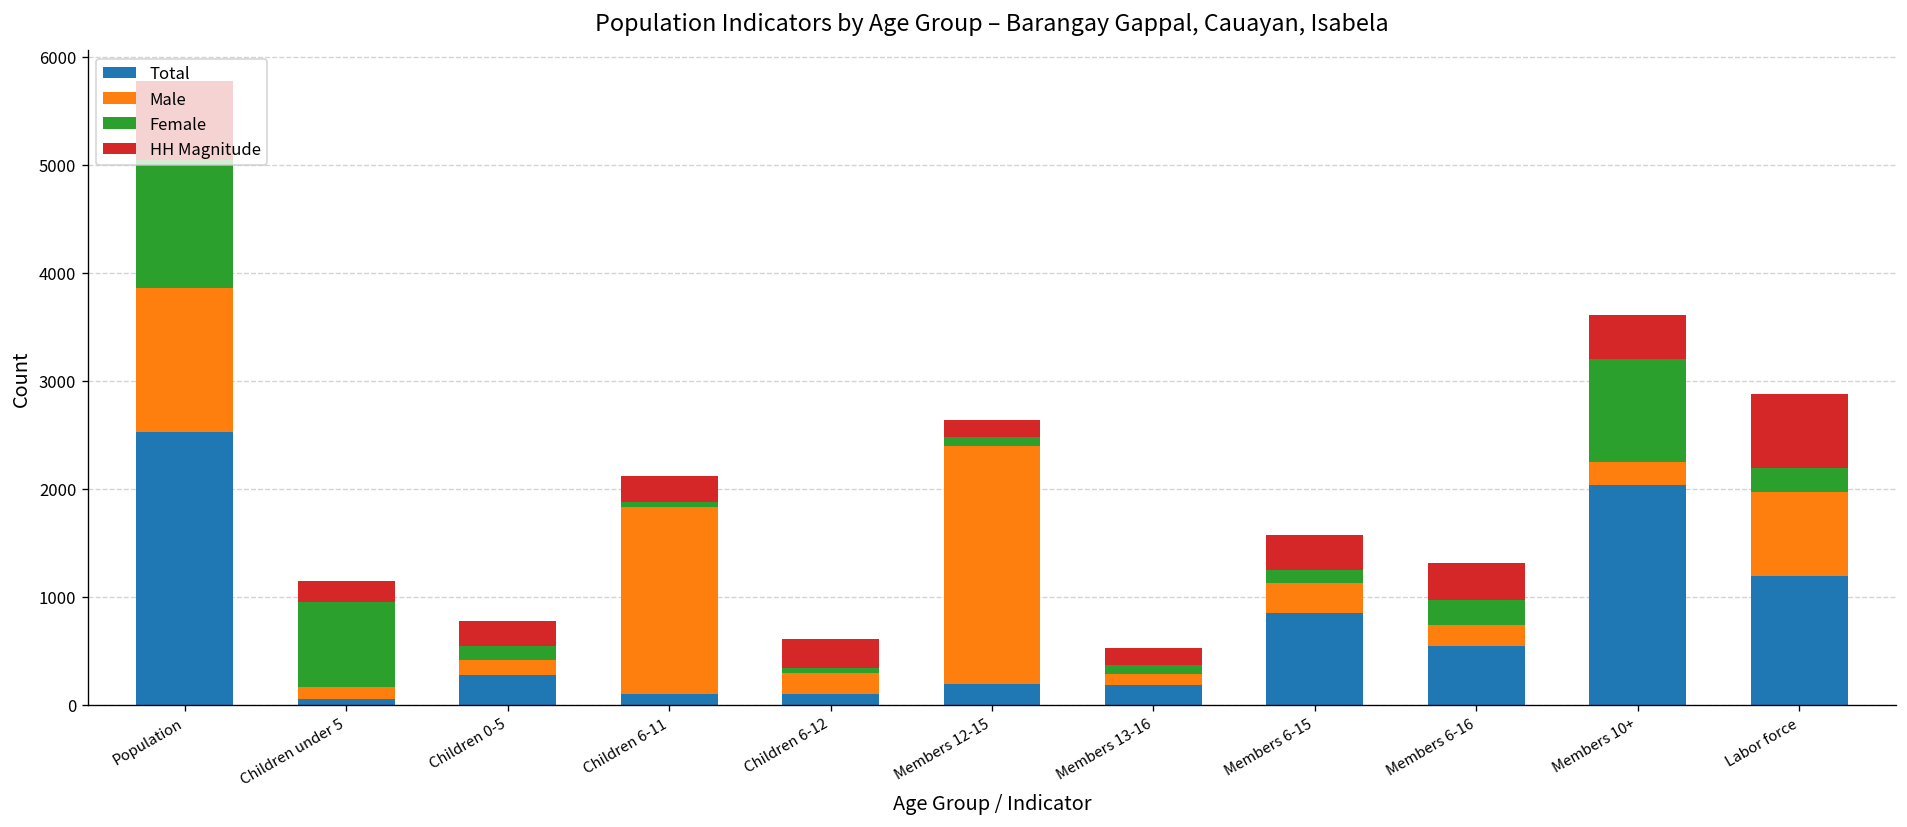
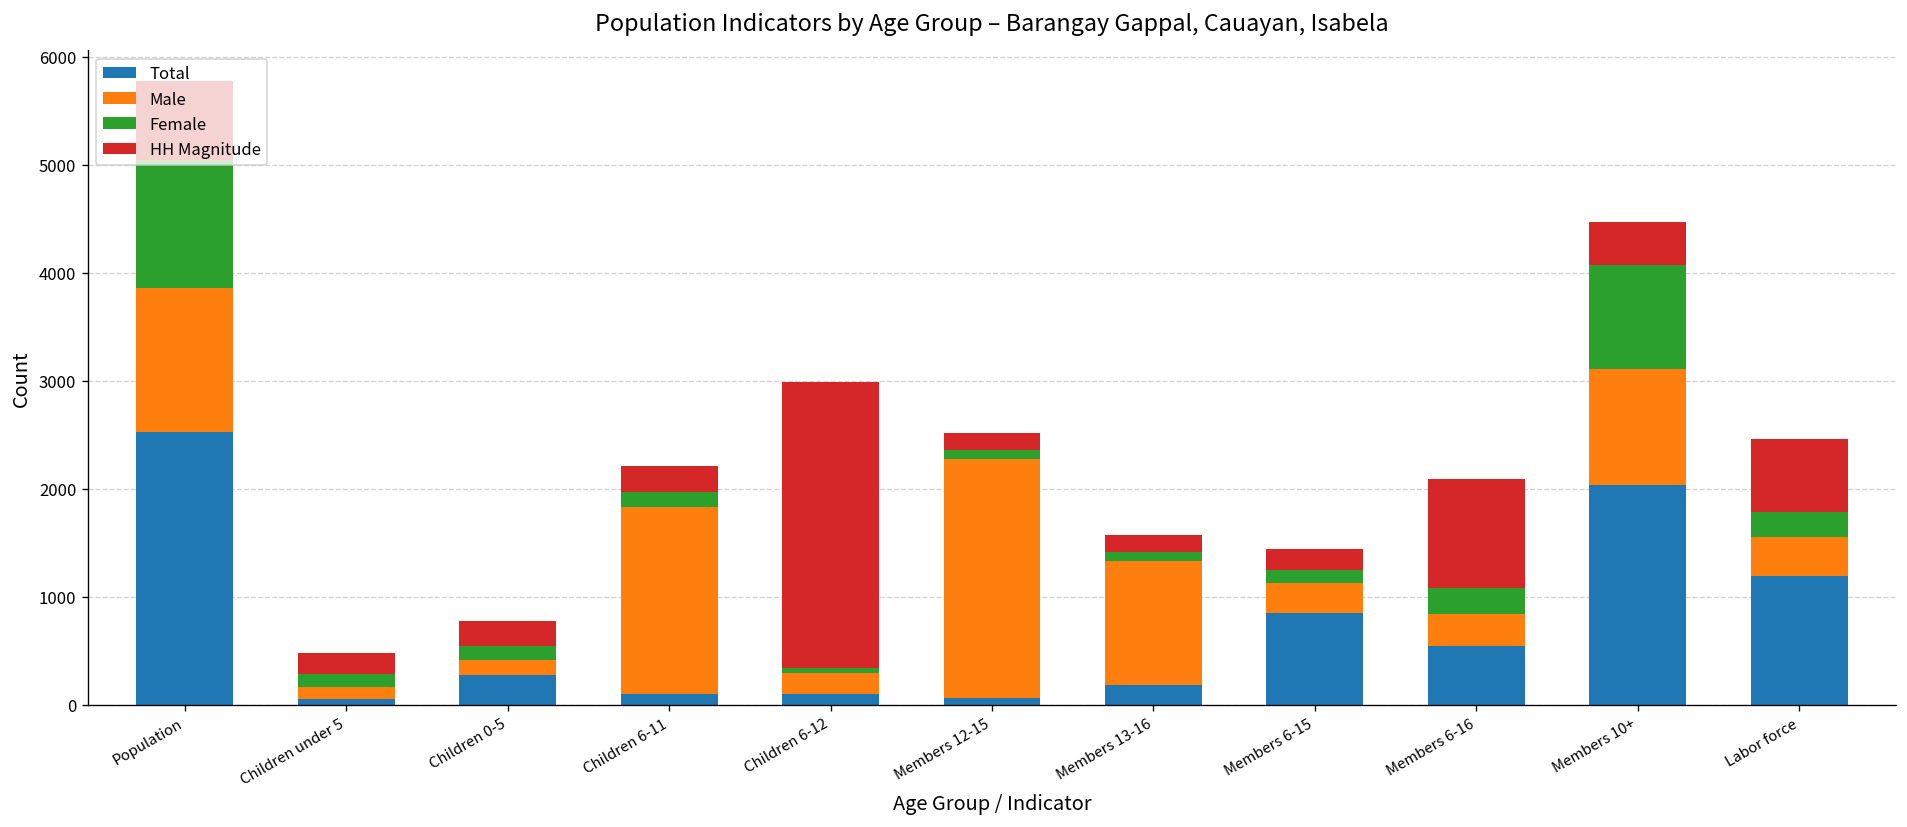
  {
    "Total": {
      "Population": 2500,
      "Children under 5": 100,
      "Children 0-5": 300,
      "Children 6-11": 100,
      "Children 6-12": 100,
-     "Members 12-15": 200,
+     "Members 12-15": 100,
      "Members 13-16": 200,
      "Members 6-15": 900,
      "Members 6-16": 500,
      "Members 10+": 2000,
      "Labor force": 1200
    },
    "Male": {
      "Population": 1300,
      "Children under 5": 100,
      "Children 0-5": 100,
      "Children 6-11": 1700,
      "Children 6-12": 200,
      "Members 12-15": 2200,
-     "Members 13-16": 100,
+     "Members 13-16": 1100,
      "Members 6-15": 300,
-     "Members 6-16": 200,
-     "Members 10+": 200,
-     "Labor force": 800
+     "Members 6-16": 300,
+     "Members 10+": 1100,
+     "Labor force": 400
    },
    "Female": {
-     "Children under 5": 800,
+     "Children under 5": 100,
      "Children 0-5": 100,
-     "Children 6-11": 0,
+     "Children 6-11": 100,
      "Children 6-12": 0,
      "Members 12-15": 100,
      "Members 13-16": 100,
      "Members 6-15": 100,
      "Members 6-16": 200,
      "Members 10+": 1000,
      "Labor force": 200
    },
    "HH Magnitude": {
      "Children under 5": 200,
      "Children 0-5": 200,
      "Children 6-11": 200,
-     "Children 6-12": 300,
+     "Children 6-12": 2600,
      "Members 12-15": 200,
      "Members 13-16": 200,
-     "Members 6-15": 300,
-     "Members 6-16": 300,
+     "Members 6-15": 200,
+     "Members 6-16": 1000,
      "Members 10+": 400,
      "Labor force": 700
    }
  }
